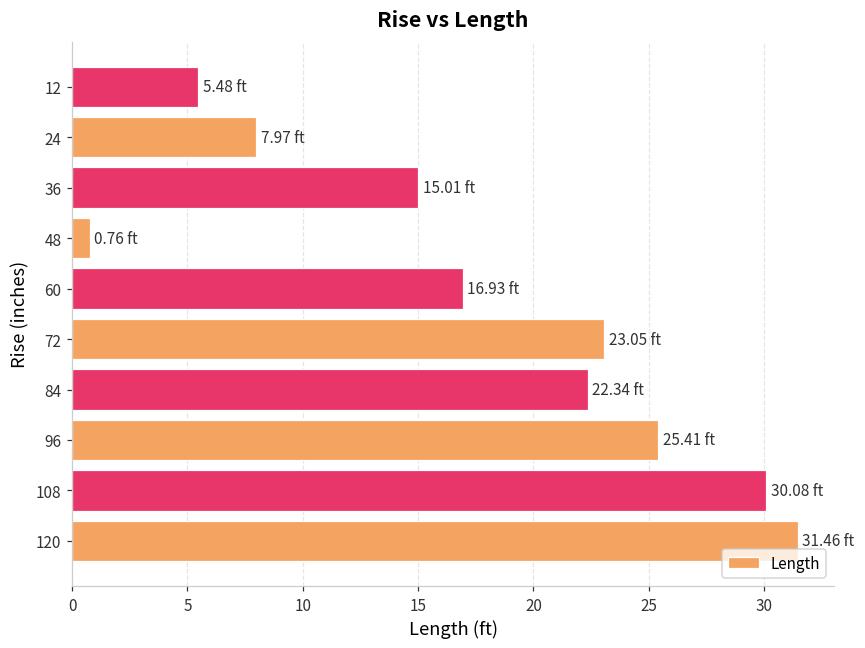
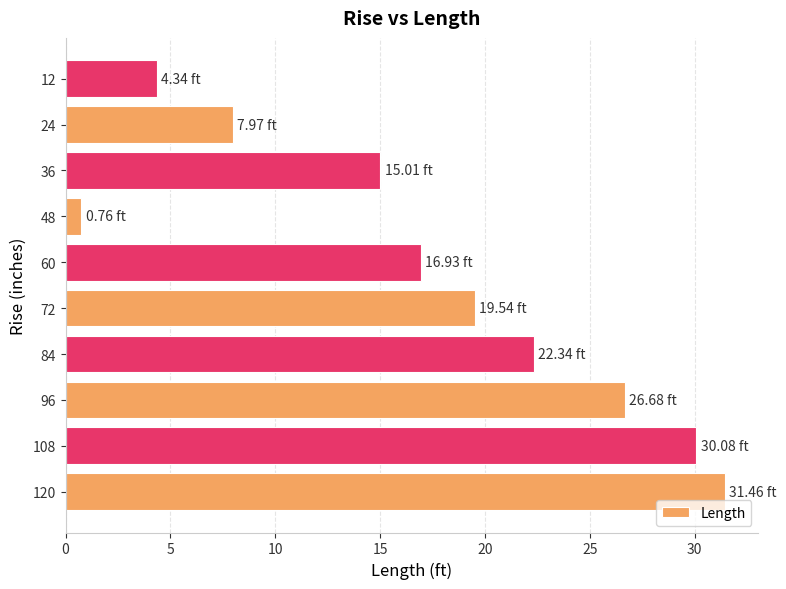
  {
-   "12": 5.48,
+   "12": 4.34,
    "24": 7.97,
    "36": 15.01,
    "48": 0.76,
    "60": 16.93,
-   "72": 23.05,
+   "72": 19.54,
    "84": 22.34,
-   "96": 25.41,
+   "96": 26.68,
    "108": 30.08,
    "120": 31.46
  }
